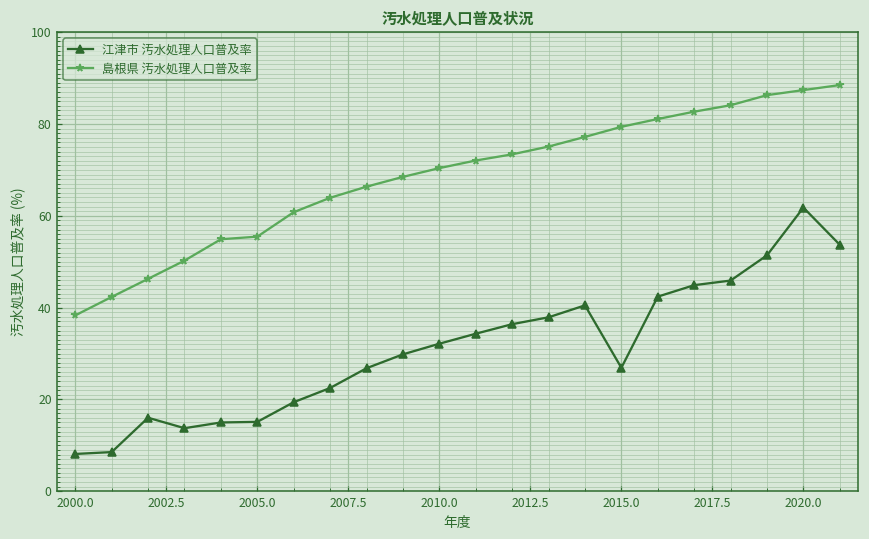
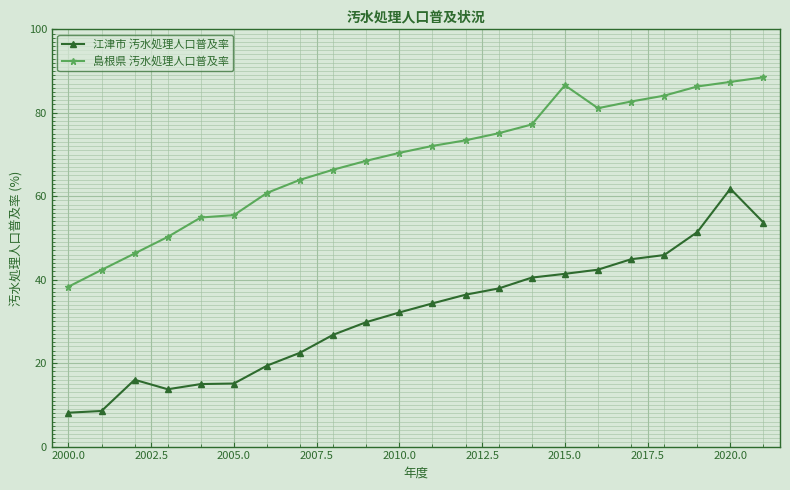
  {
    "江津市 汚水処理人口普及率": {
      "2000.0": 8,
      "2005.0": 15,
      "2010.0": 32,
-     "2015.0": 27,
+     "2015.0": 41,
      "2020.0": 62
    },
    "島根県 汚水処理人口普及率": {
      "2000.0": 38,
      "2005.0": 55,
      "2010.0": 70,
-     "2015.0": 79,
+     "2015.0": 87,
      "2020.0": 87
    }
  }
